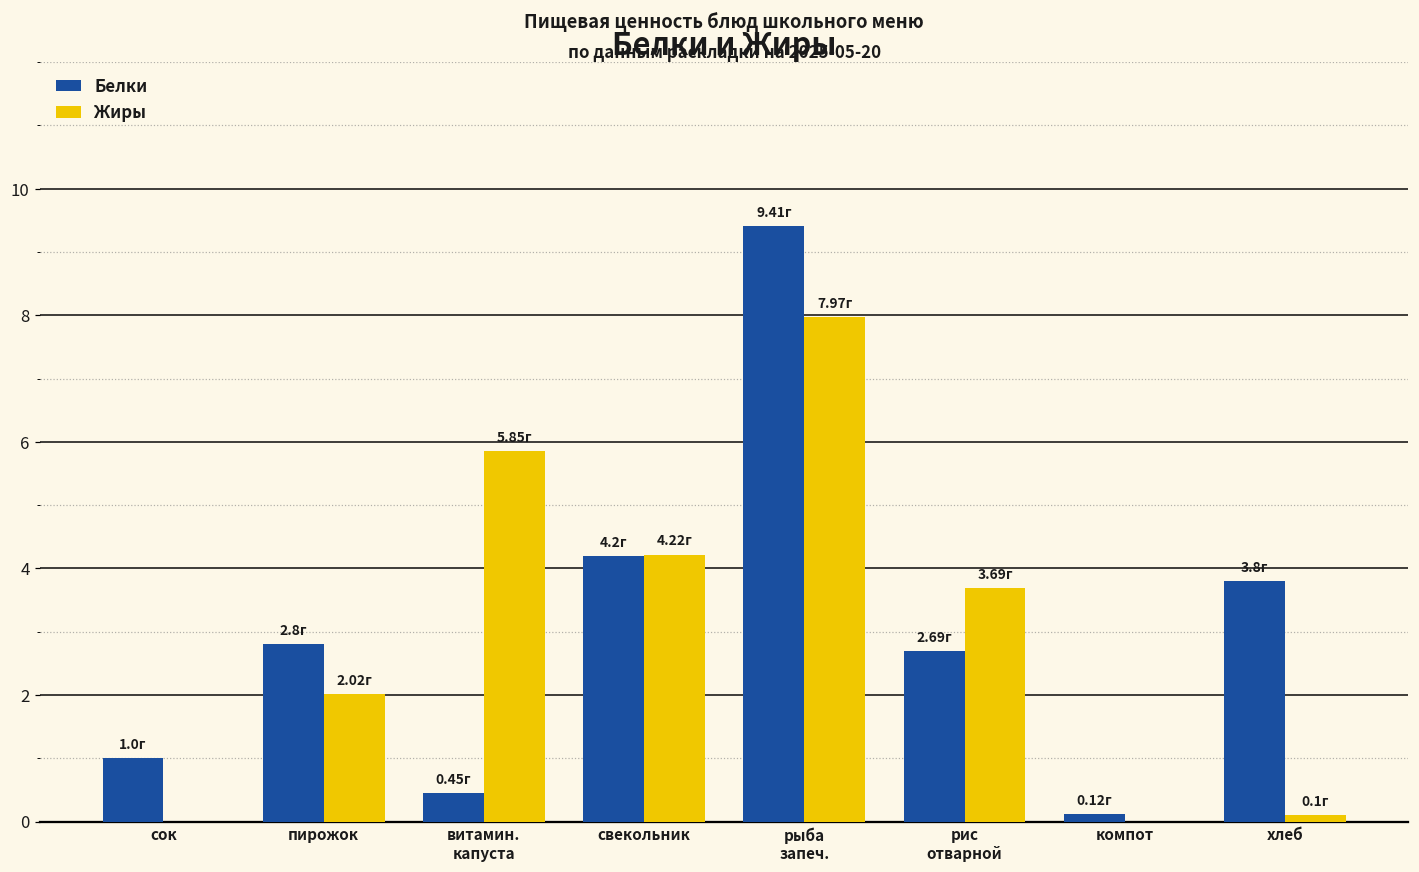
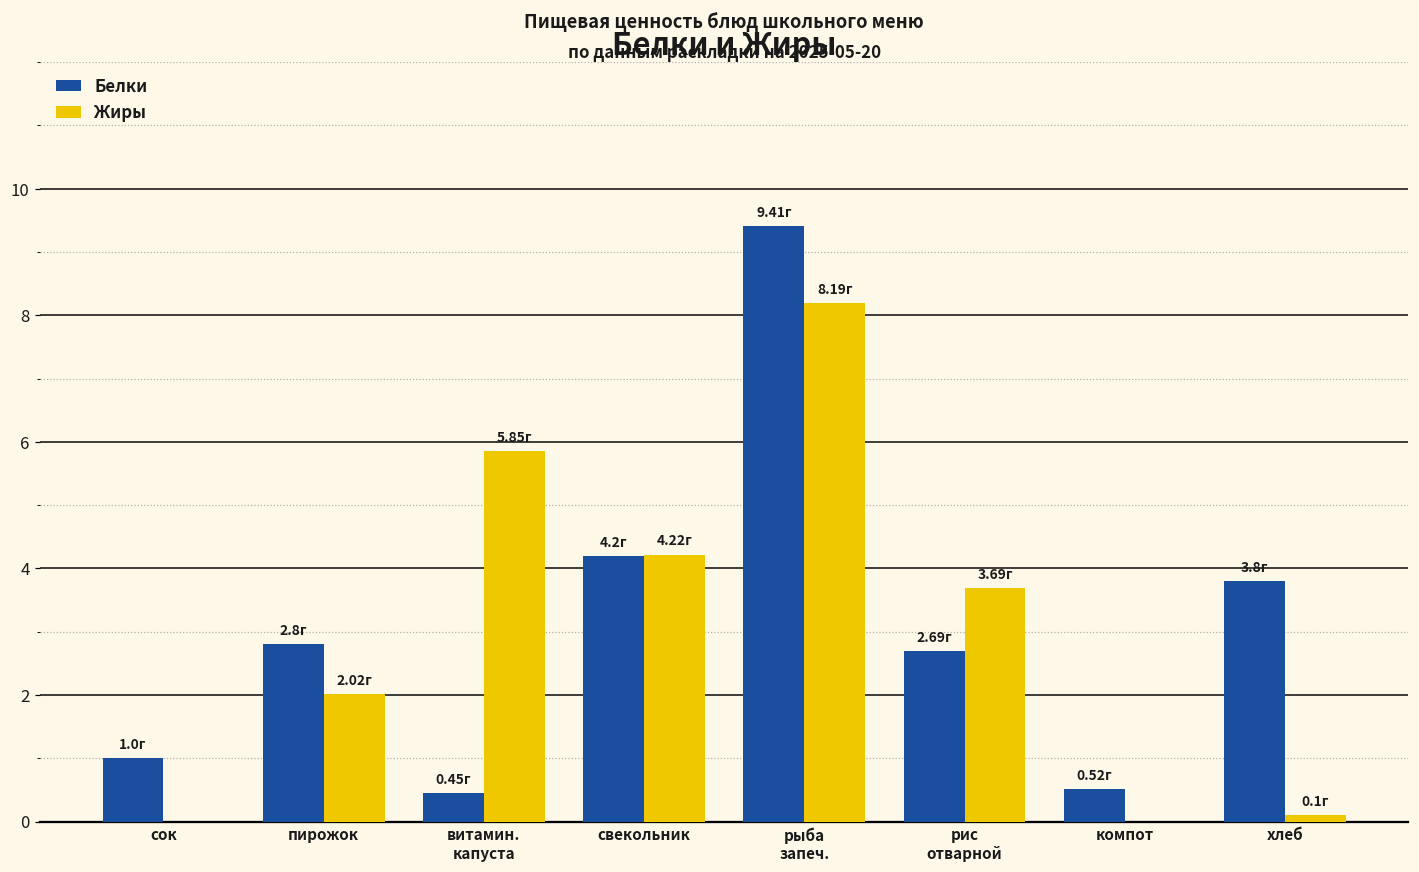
  {
    "Белки": {
      "сок": "1.0г",
      "пирожок": "2.8г",
      "витамин. капуста": "0.45г",
      "свекольник": "4.2г",
      "рыба запеч.": "9.41г",
      "рис отварной": "2.69г",
-     "компот": "0.12г",
+     "компот": "0.52г",
      "хлеб": "3.8г"
    },
    "Жиры": {
      "пирожок": "2.02г",
      "витамин. капуста": "5.85г",
      "свекольник": "4.22г",
-     "рыба запеч.": "7.97г",
+     "рыба запеч.": "8.19г",
      "рис отварной": "3.69г",
      "хлеб": "0.1г"
    }
  }
